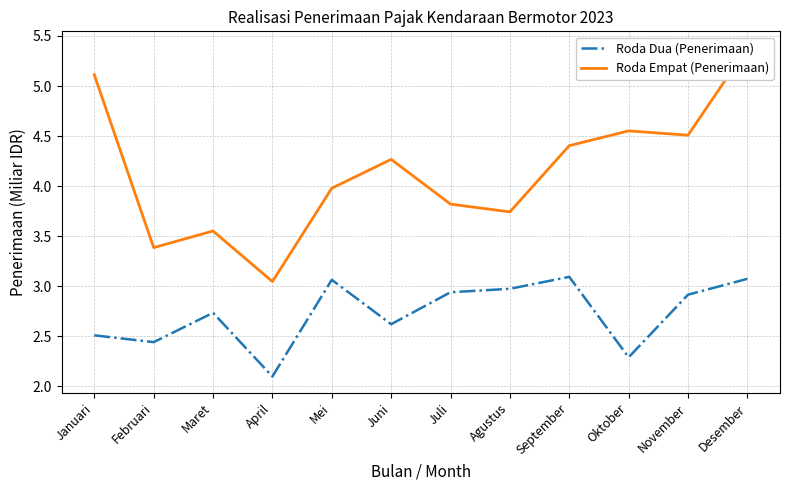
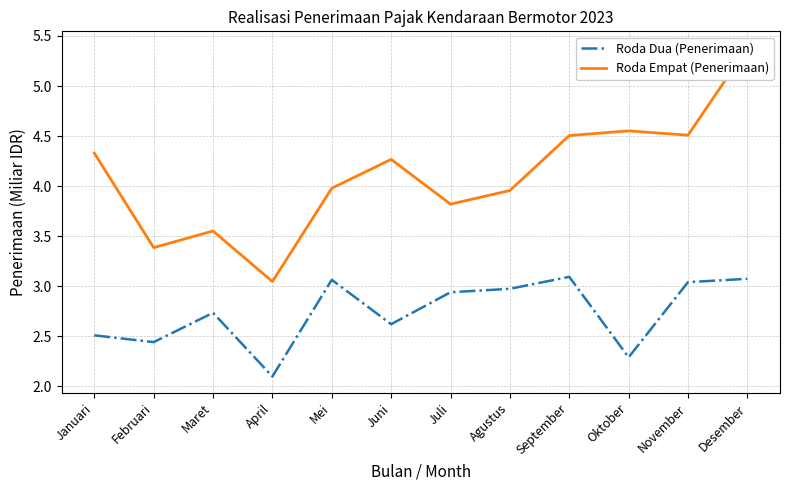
  {
    "Roda Dua (Penerimaan)": {
      "Januari": 2.51,
      "Februari": 2.44,
      "Maret": 2.74,
      "April": 2.10,
      "Mei": 3.06,
      "Juni": 2.62,
      "Juli": 2.94,
      "Agustus": 2.98,
      "September": 3.09,
      "Oktober": 2.29,
-     "November": 2.92,
+     "November": 3.04,
      "Desember": 3.07
    },
    "Roda Empat (Penerimaan)": {
-     "Januari": 5.11,
+     "Januari": 4.33,
      "Februari": 3.39,
      "Maret": 3.55,
      "April": 3.05,
      "Mei": 3.98,
      "Juni": 4.27,
      "Juli": 3.82,
-     "Agustus": 3.74,
-     "September": 4.40,
+     "Agustus": 3.96,
+     "September": 4.51,
      "Oktober": 4.55,
      "November": 4.51
    }
  }
